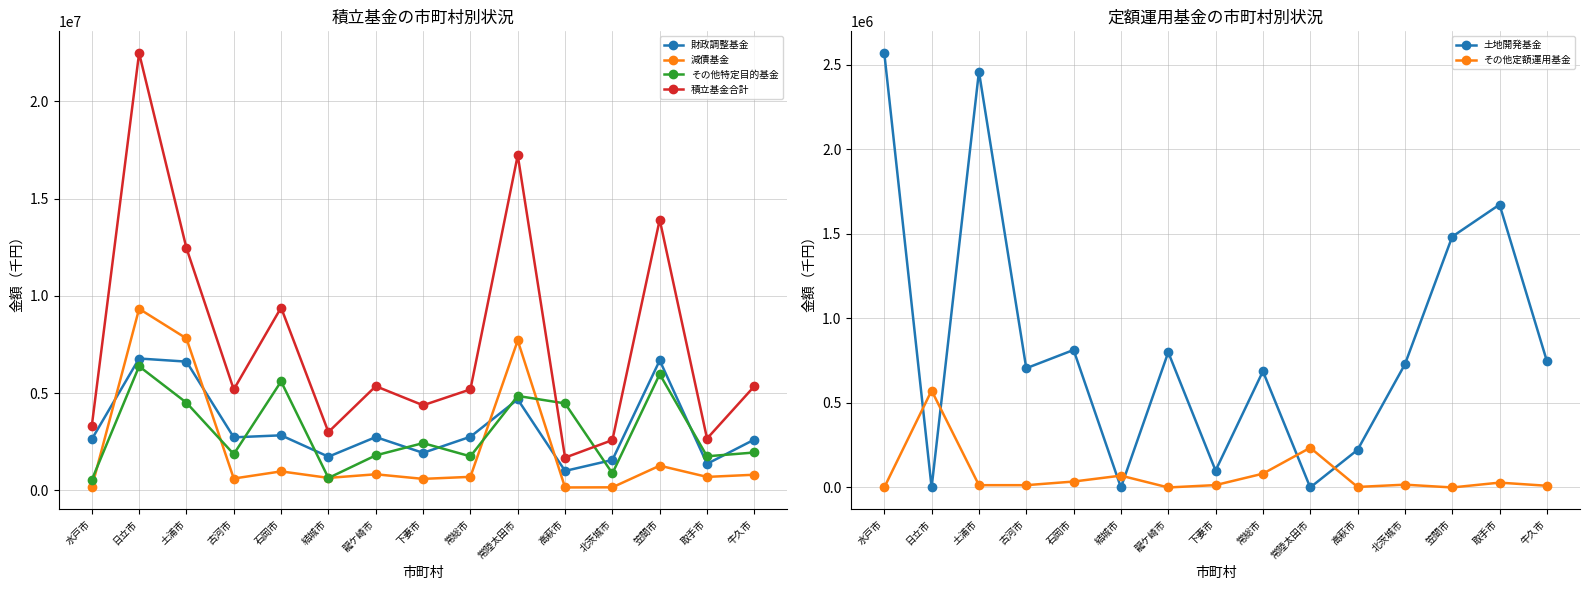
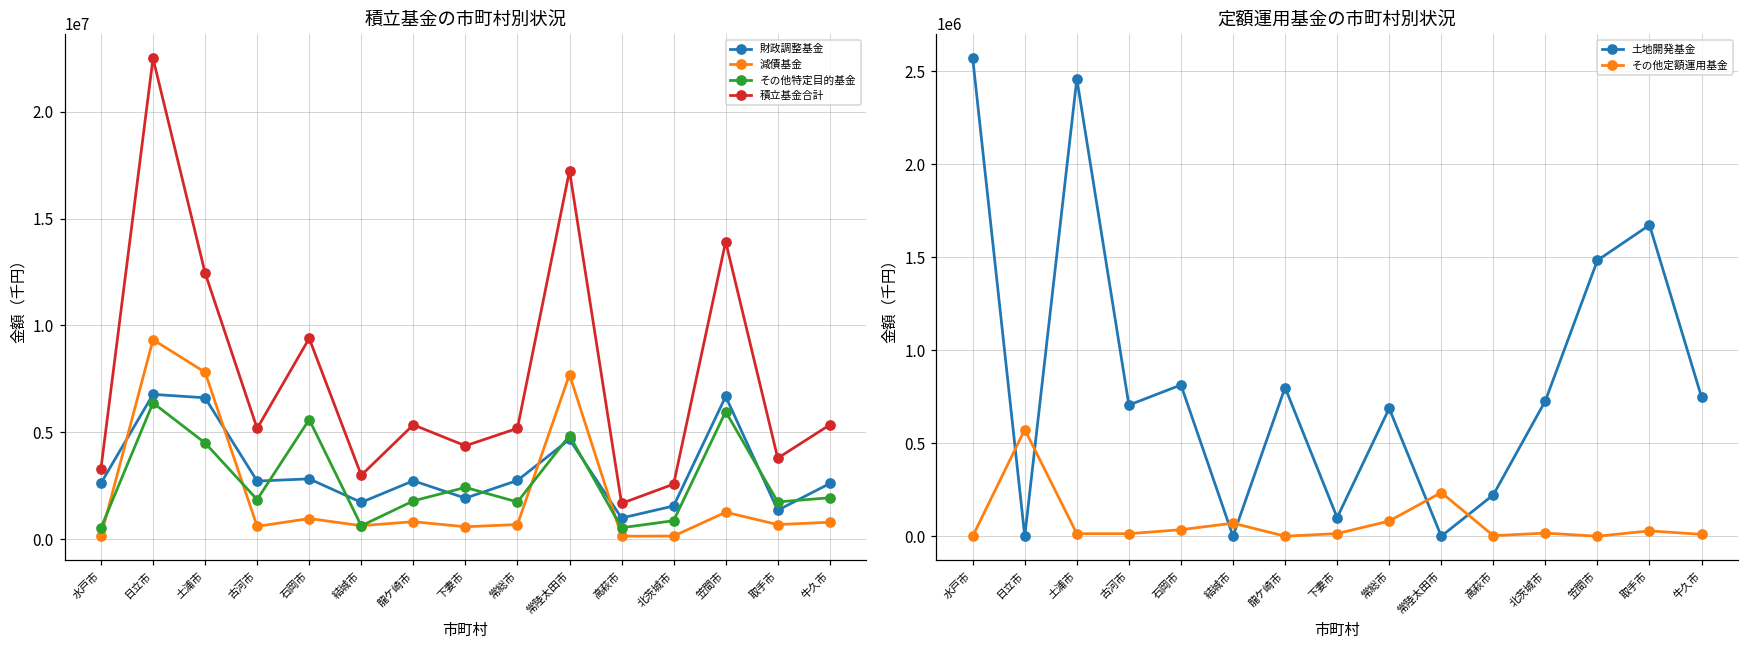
  {
    "積立基金の市町村別状況": {
      "財政調整基金": {
        "水戸市": 2600000,
        "日立市": 6800000,
        "土浦市": 6600000,
        "古河市": 2700000,
        "石岡市": 2800000,
        "結城市": 1700000,
        "龍ケ崎市": 2700000,
        "下妻市": 1900000,
        "常総市": 2800000,
        "常陸太田市": 4700000,
        "高萩市": 1000000,
        "北茨城市": 1600000,
        "笠間市": 6700000,
        "取手市": 1400000,
        "牛久市": 2600000
      },
      "減債基金": {
        "水戸市": 200000,
        "日立市": 9300000,
        "土浦市": 7800000,
        "古河市": 600000,
        "石岡市": 1000000,
        "龍ケ崎市": 800000,
        "下妻市": 600000,
        "常総市": 700000,
        "常陸太田市": 7700000,
        "高萩市": 100000,
        "北茨城市": 200000,
        "笠間市": 1300000,
        "取手市": 700000,
        "牛久市": 800000
      },
      "その他特定目的基金": {
        "水戸市": 500000,
        "日立市": 6400000,
        "土浦市": 4500000,
        "古河市": 1900000,
        "石岡市": 5600000,
        "龍ケ崎市": 1800000,
        "下妻市": 2400000,
        "常総市": 1700000,
        "常陸太田市": 4900000,
-       "高萩市": 4500000,
+       "高萩市": 500000,
        "北茨城市": 900000,
        "笠間市": 6000000,
        "取手市": 1700000,
        "牛久市": 1900000
      },
      "積立基金合計": {
        "水戸市": 3300000,
        "日立市": 22500000,
        "土浦市": 12500000,
        "古河市": 5200000,
        "石岡市": 9400000,
        "結城市": 3000000,
        "龍ケ崎市": 5400000,
        "下妻市": 4400000,
        "常総市": 5200000,
        "常陸太田市": 17200000,
        "高萩市": 1700000,
        "北茨城市": 2600000,
        "笠間市": 13900000,
-       "取手市": 2700000,
+       "取手市": 3800000,
        "牛久市": 5400000
      }
    },
    "定額運用基金の市町村別状況": {
      "土地開発基金": {
        "水戸市": 2570000,
        "日立市": 0,
        "土浦市": 2460000,
        "古河市": 710000,
        "石岡市": 810000,
        "結城市": 0,
        "龍ケ崎市": 800000,
        "下妻市": 100000,
        "常総市": 690000,
        "常陸太田市": 0,
        "高萩市": 220000,
        "北茨城市": 730000,
        "笠間市": 1480000,
        "取手市": 1670000,
        "牛久市": 750000
      },
      "その他定額運用基金": {
        "水戸市": 0,
        "日立市": 570000,
        "土浦市": 10000,
        "古河市": 10000,
        "石岡市": 40000,
        "結城市": 70000,
        "龍ケ崎市": 0,
        "下妻市": 10000,
        "常総市": 80000,
        "常陸太田市": 230000,
        "高萩市": 0,
        "北茨城市": 20000,
        "笠間市": 0,
        "取手市": 30000,
        "牛久市": 10000
      }
    }
  }
